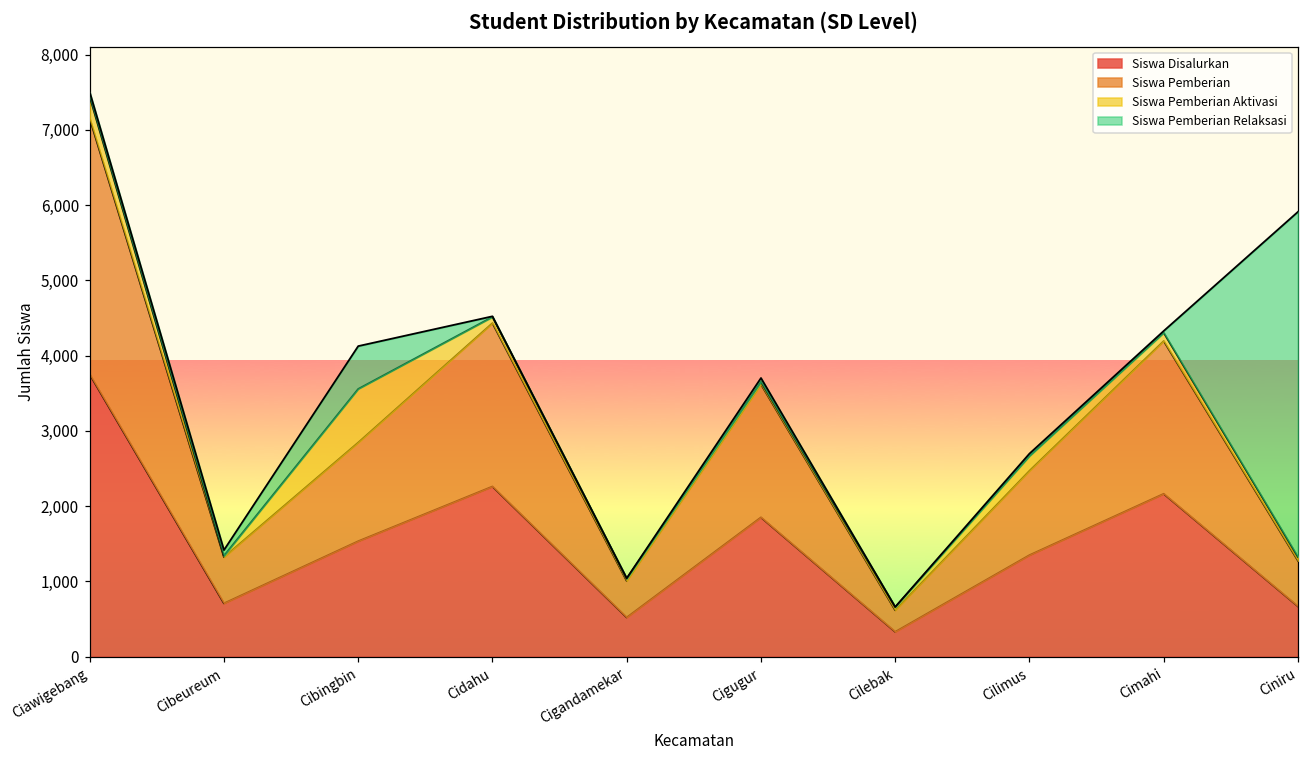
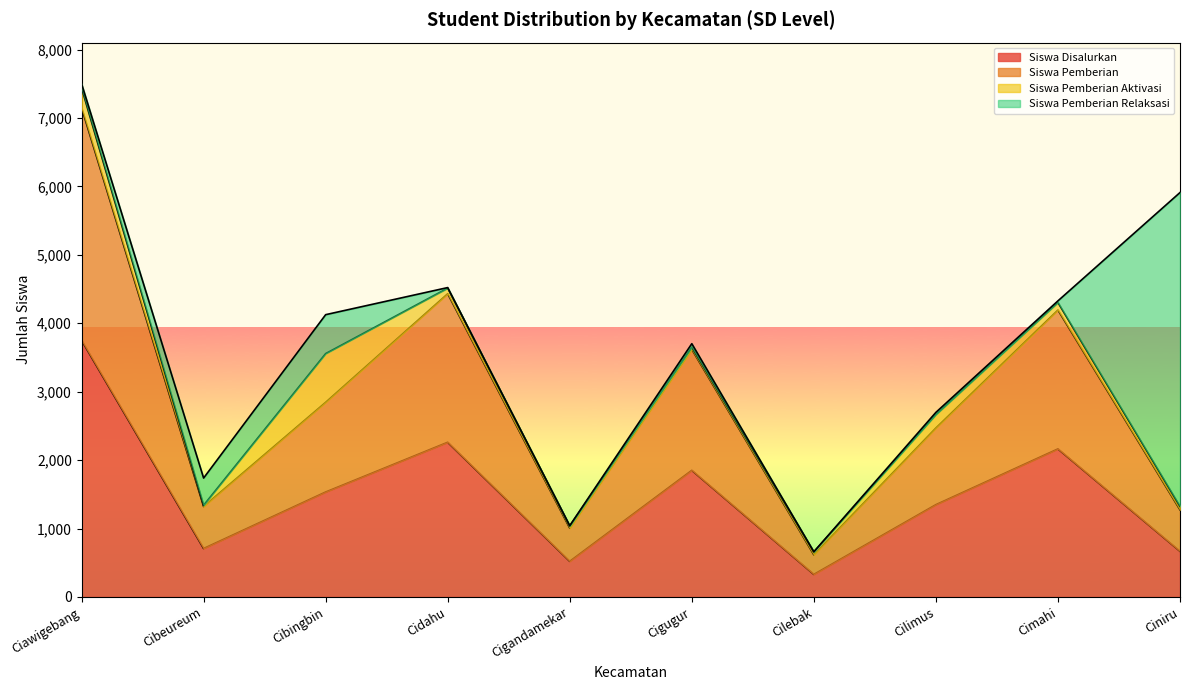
  {
    "Siswa Pemberian Aktivasi": {
      "Ciawigebang": "300",
      "Cibingbin": "700",
      "Ciniru": "100"
    },
    "Siswa Pemberian Relaksasi": {
      "Ciawigebang": "100",
-     "Cibeureum": "100",
+     "Cibeureum": "400",
      "Cibingbin": "600",
      "Cigugur": "100",
      "Ciniru": "4,600"
    }
  }
